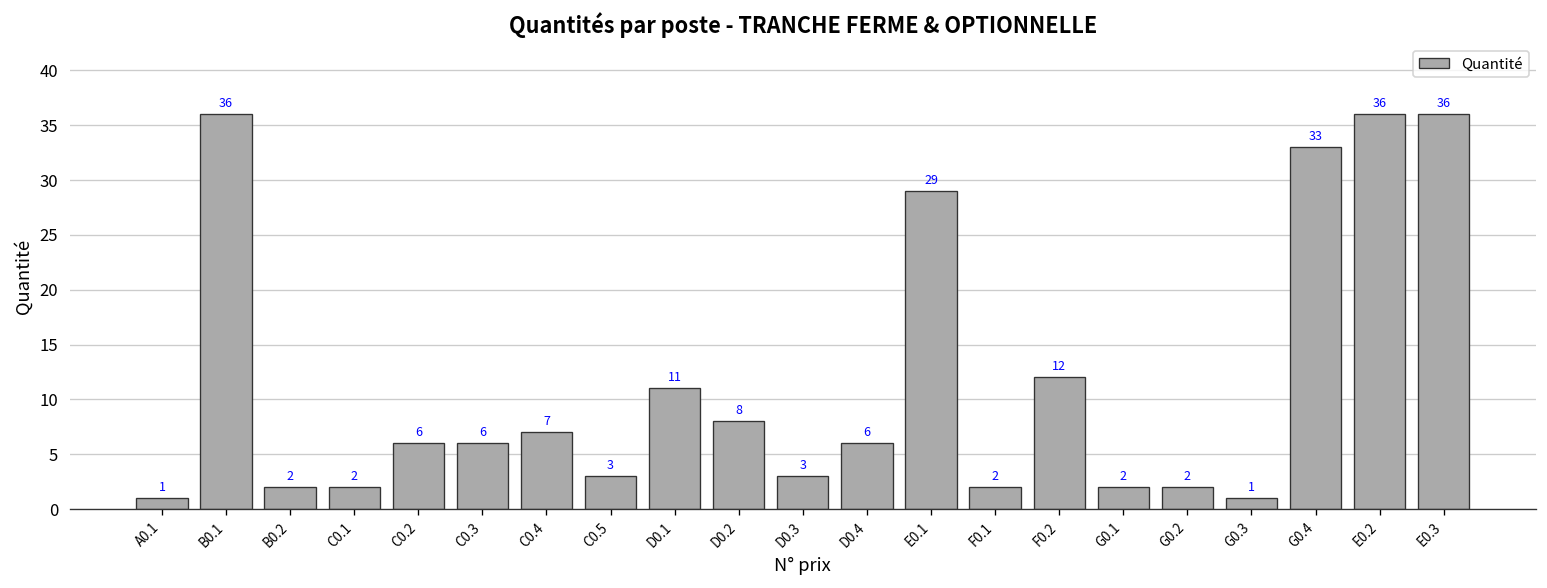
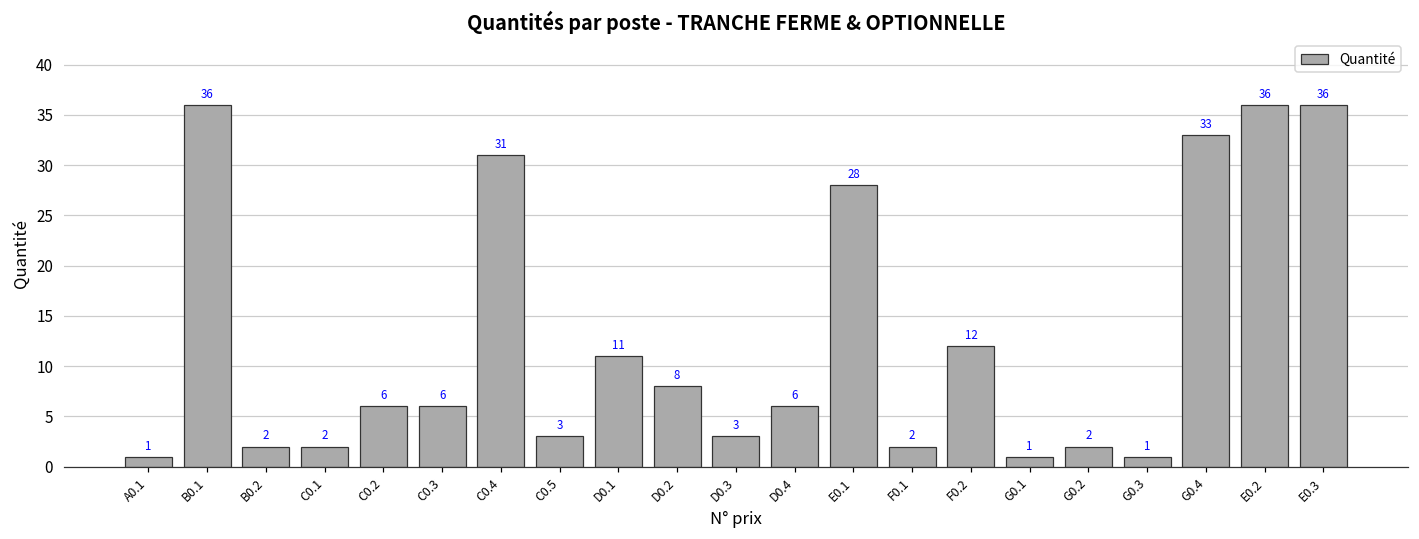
  {
    "A0.1": 1,
    "B0.1": 36,
    "B0.2": 2,
    "C0.1": 2,
    "C0.2": 6,
    "C0.3": 6,
-   "C0.4": 7,
+   "C0.4": 31,
    "C0.5": 3,
    "D0.1": 11,
    "D0.2": 8,
    "D0.3": 3,
    "D0.4": 6,
-   "E0.1": 29,
+   "E0.1": 28,
    "F0.1": 2,
    "F0.2": 12,
-   "G0.1": 2,
+   "G0.1": 1,
    "G0.2": 2,
    "G0.3": 1,
    "G0.4": 33,
    "E0.2": 36,
    "E0.3": 36
  }
